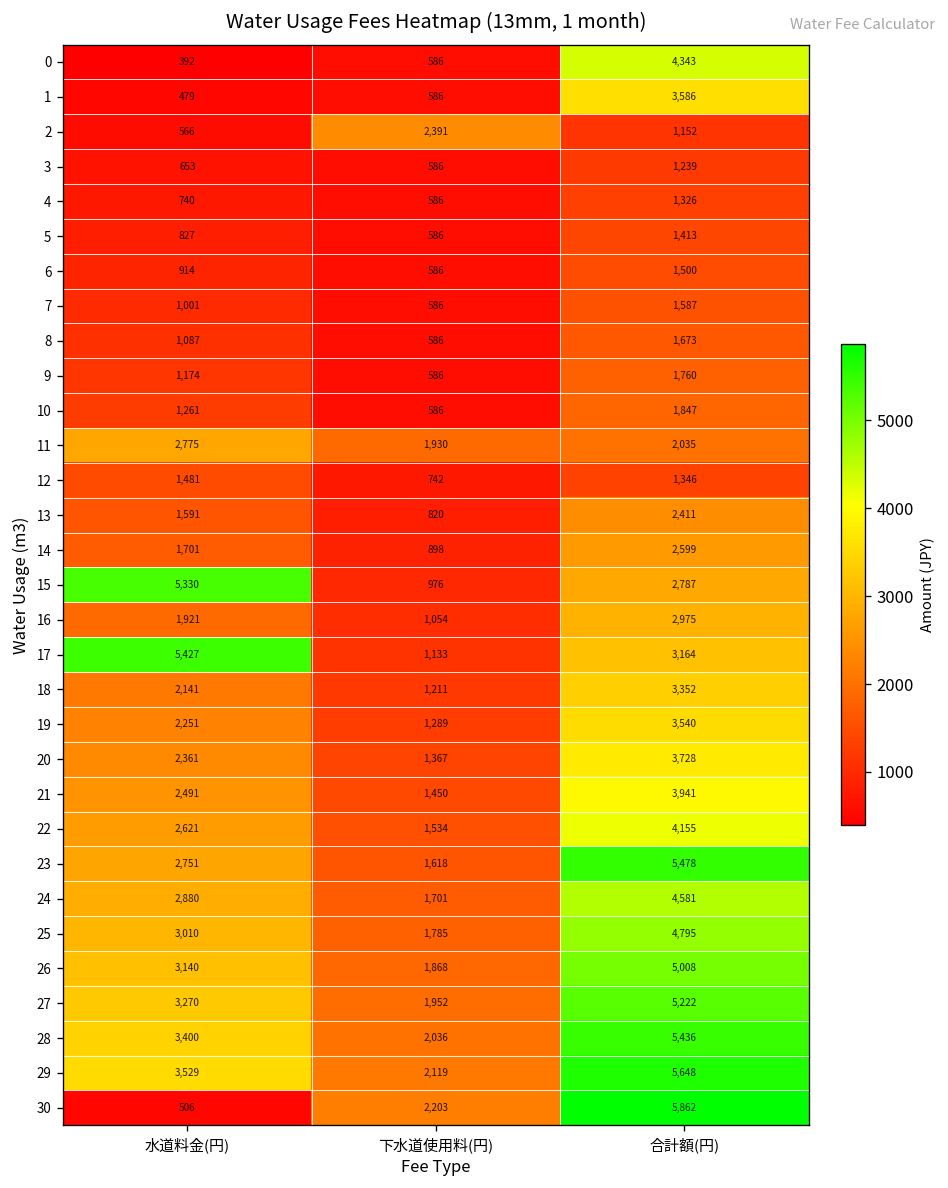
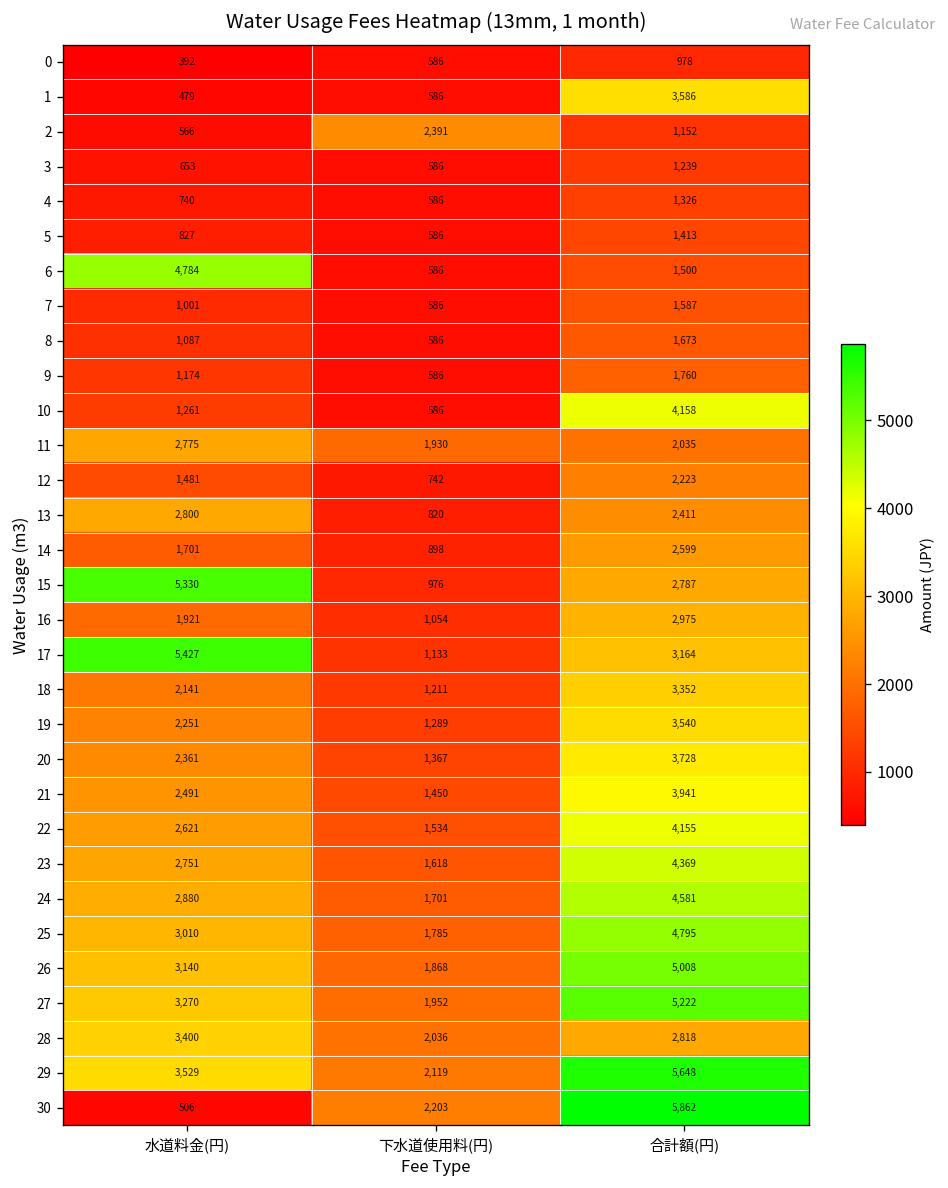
  {
    "0": {
      "水道料金(円)": "392",
      "下水道使用料(円)": "586",
-     "合計額(円)": "4,343"
+     "合計額(円)": "978"
    },
    "1": {
      "水道料金(円)": "479",
      "下水道使用料(円)": "586",
      "合計額(円)": "3,586"
    },
    "2": {
      "水道料金(円)": "566",
      "下水道使用料(円)": "2,391",
      "合計額(円)": "1,152"
    },
    "3": {
      "水道料金(円)": "653",
      "下水道使用料(円)": "586",
      "合計額(円)": "1,239"
    },
    "4": {
      "水道料金(円)": "740",
      "下水道使用料(円)": "586",
      "合計額(円)": "1,326"
    },
    "5": {
      "水道料金(円)": "827",
      "下水道使用料(円)": "586",
      "合計額(円)": "1,413"
    },
    "6": {
-     "水道料金(円)": "914",
+     "水道料金(円)": "4,784",
      "下水道使用料(円)": "586",
      "合計額(円)": "1,500"
    },
    "7": {
      "水道料金(円)": "1,001",
      "下水道使用料(円)": "586",
      "合計額(円)": "1,587"
    },
    "8": {
      "水道料金(円)": "1,087",
      "下水道使用料(円)": "586",
      "合計額(円)": "1,673"
    },
    "9": {
      "水道料金(円)": "1,174",
      "下水道使用料(円)": "586",
      "合計額(円)": "1,760"
    },
    "10": {
      "水道料金(円)": "1,261",
      "下水道使用料(円)": "586",
-     "合計額(円)": "1,847"
+     "合計額(円)": "4,158"
    },
    "11": {
      "水道料金(円)": "2,775",
      "下水道使用料(円)": "1,930",
      "合計額(円)": "2,035"
    },
    "12": {
      "水道料金(円)": "1,481",
      "下水道使用料(円)": "742",
-     "合計額(円)": "1,346"
+     "合計額(円)": "2,223"
    },
    "13": {
-     "水道料金(円)": "1,591",
+     "水道料金(円)": "2,800",
      "下水道使用料(円)": "820",
      "合計額(円)": "2,411"
    },
    "14": {
      "水道料金(円)": "1,701",
      "下水道使用料(円)": "898",
      "合計額(円)": "2,599"
    },
    "15": {
      "水道料金(円)": "5,330",
      "下水道使用料(円)": "976",
      "合計額(円)": "2,787"
    },
    "16": {
      "水道料金(円)": "1,921",
      "下水道使用料(円)": "1,054",
      "合計額(円)": "2,975"
    },
    "17": {
      "水道料金(円)": "5,427",
      "下水道使用料(円)": "1,133",
      "合計額(円)": "3,164"
    },
    "18": {
      "水道料金(円)": "2,141",
      "下水道使用料(円)": "1,211",
      "合計額(円)": "3,352"
    },
    "19": {
      "水道料金(円)": "2,251",
      "下水道使用料(円)": "1,289",
      "合計額(円)": "3,540"
    },
    "20": {
      "水道料金(円)": "2,361",
      "下水道使用料(円)": "1,367",
      "合計額(円)": "3,728"
    },
    "21": {
      "水道料金(円)": "2,491",
      "下水道使用料(円)": "1,450",
      "合計額(円)": "3,941"
    },
    "22": {
      "水道料金(円)": "2,621",
      "下水道使用料(円)": "1,534",
      "合計額(円)": "4,155"
    },
    "23": {
      "水道料金(円)": "2,751",
      "下水道使用料(円)": "1,618",
-     "合計額(円)": "5,478"
+     "合計額(円)": "4,369"
    },
    "24": {
      "水道料金(円)": "2,880",
      "下水道使用料(円)": "1,701",
      "合計額(円)": "4,581"
    },
    "25": {
      "水道料金(円)": "3,010",
      "下水道使用料(円)": "1,785",
      "合計額(円)": "4,795"
    },
    "26": {
      "水道料金(円)": "3,140",
      "下水道使用料(円)": "1,868",
      "合計額(円)": "5,008"
    },
    "27": {
      "水道料金(円)": "3,270",
      "下水道使用料(円)": "1,952",
      "合計額(円)": "5,222"
    },
    "28": {
      "水道料金(円)": "3,400",
      "下水道使用料(円)": "2,036",
-     "合計額(円)": "5,436"
+     "合計額(円)": "2,818"
    },
    "29": {
      "水道料金(円)": "3,529",
      "下水道使用料(円)": "2,119",
      "合計額(円)": "5,648"
    },
    "30": {
      "水道料金(円)": "506",
      "下水道使用料(円)": "2,203",
      "合計額(円)": "5,862"
    }
  }
